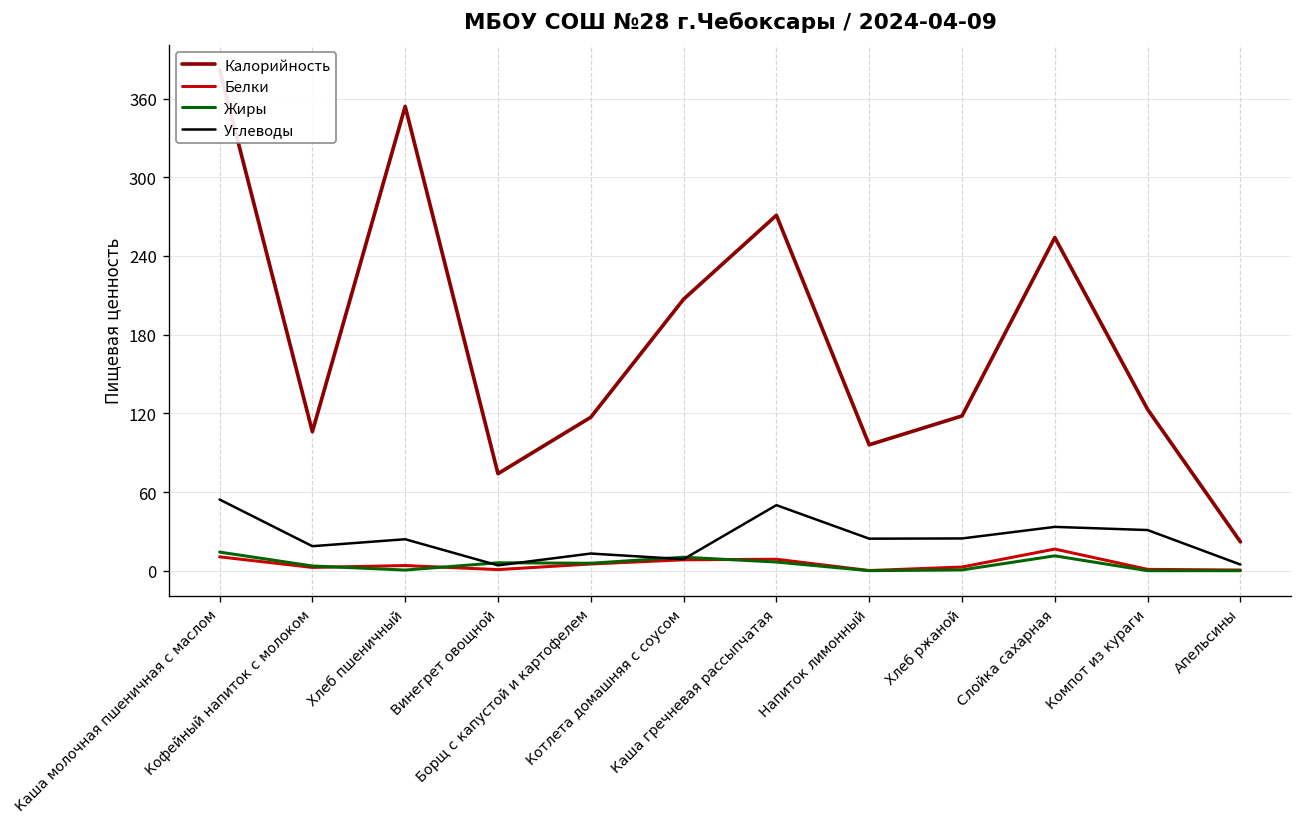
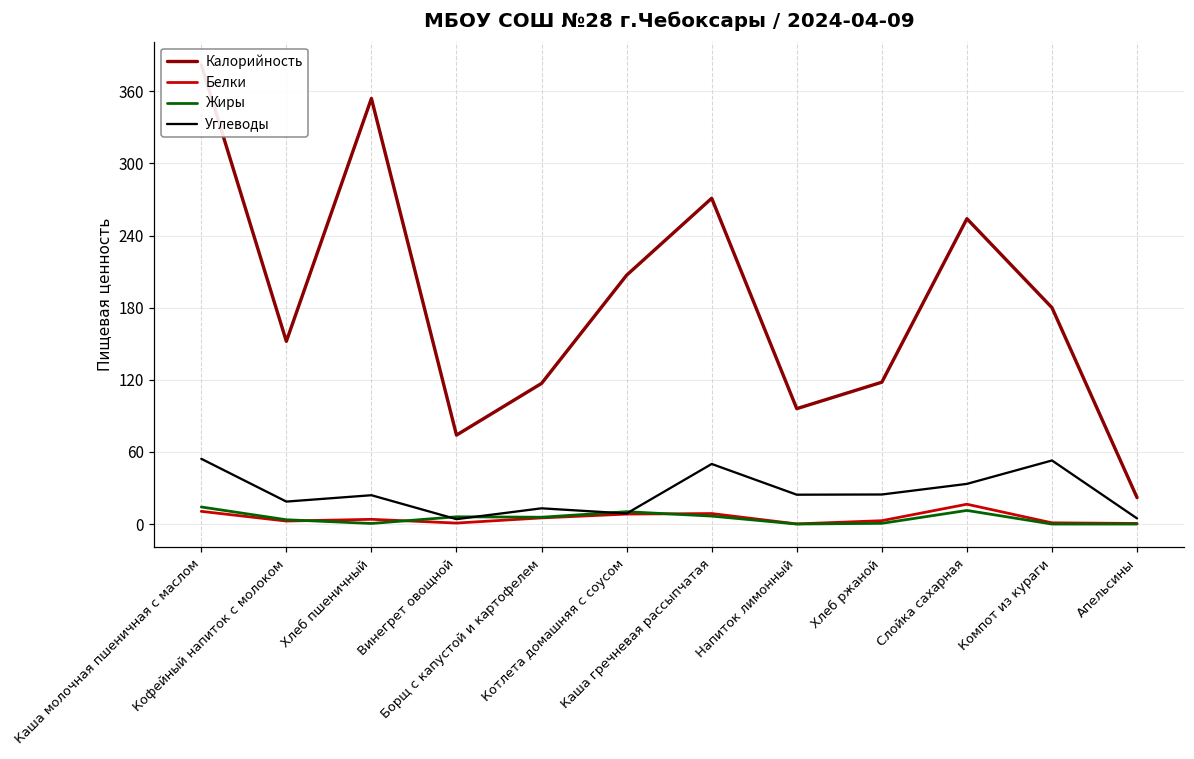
  {
    "Калорийность": {
-     "Кофейный напиток с молоком": 106,
+     "Кофейный напиток с молоком": 152,
      "Хлеб пшеничный": 354,
      "Винегрет овощной": 74,
      "Борщ с капустой и картофелем": 117,
      "Котлета домашняя с соусом": 207,
      "Каша гречневая рассыпчатая": 271,
      "Напиток лимонный": 96,
      "Хлеб ржаной": 118,
      "Слойка сахарная": 254,
-     "Компот из кураги": 123,
+     "Компот из кураги": 180,
      "Апельсины": 22
    },
    "Белки": {
      "Каша молочная пшеничная с маслом": 11,
      "Хлеб пшеничный": 4,
      "Винегрет овощной": 1,
      "Слойка сахарная": 17
    },
    "Жиры": {
      "Каша молочная пшеничная с маслом": 14,
      "Хлеб пшеничный": 1,
      "Слойка сахарная": 11
    },
    "Углеводы": {
      "Каша молочная пшеничная с маслом": 54,
      "Кофейный напиток с молоком": 19,
      "Хлеб пшеничный": 24,
      "Борщ с капустой и картофелем": 13,
      "Каша гречневая рассыпчатая": 50,
      "Напиток лимонный": 24,
      "Хлеб ржаной": 25,
      "Слойка сахарная": 33,
-     "Компот из кураги": 31,
+     "Компот из кураги": 53,
      "Апельсины": 5
    }
  }
